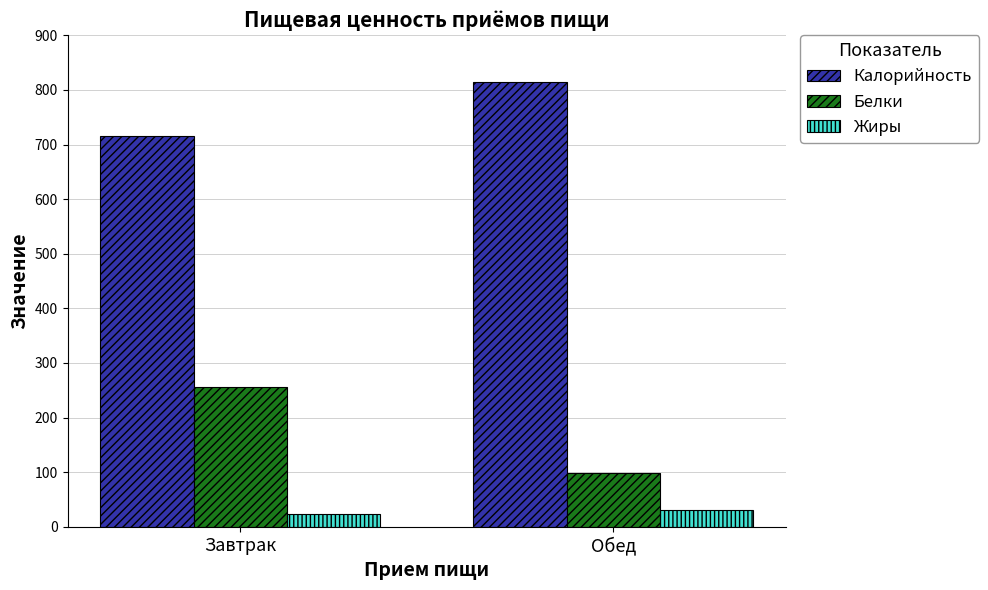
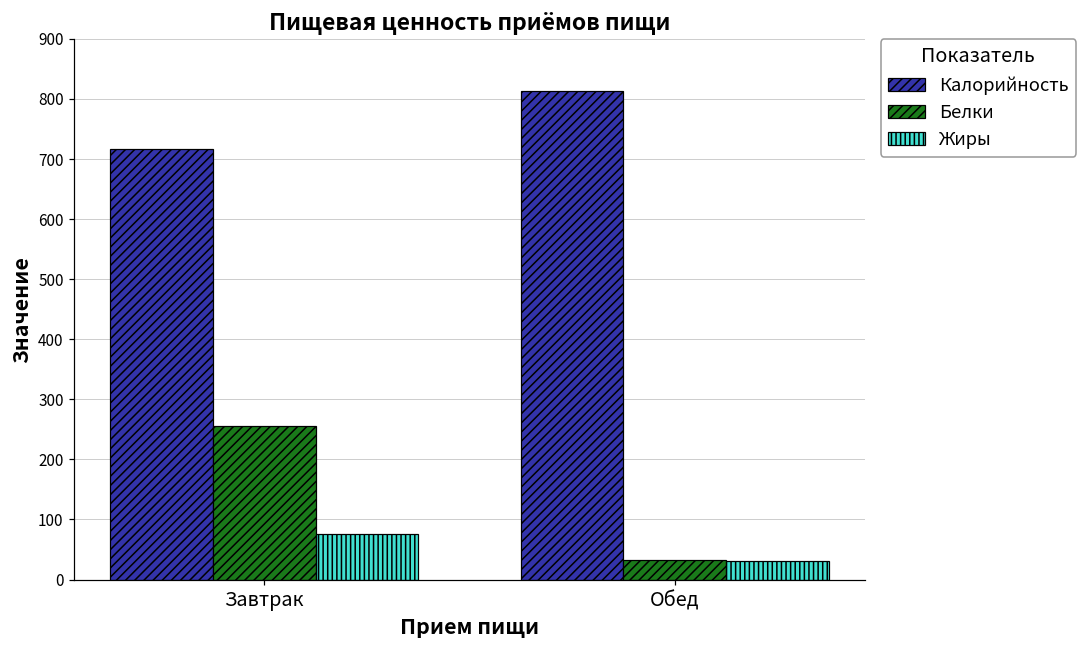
  {
    "Калорийность": {
      "Завтрак": 720,
      "Обед": 810
    },
    "Белки": {
      "Завтрак": 260,
-     "Обед": 100
+     "Обед": 30
    },
    "Жиры": {
-     "Завтрак": 20,
+     "Завтрак": 80,
      "Обед": 30
    }
  }
